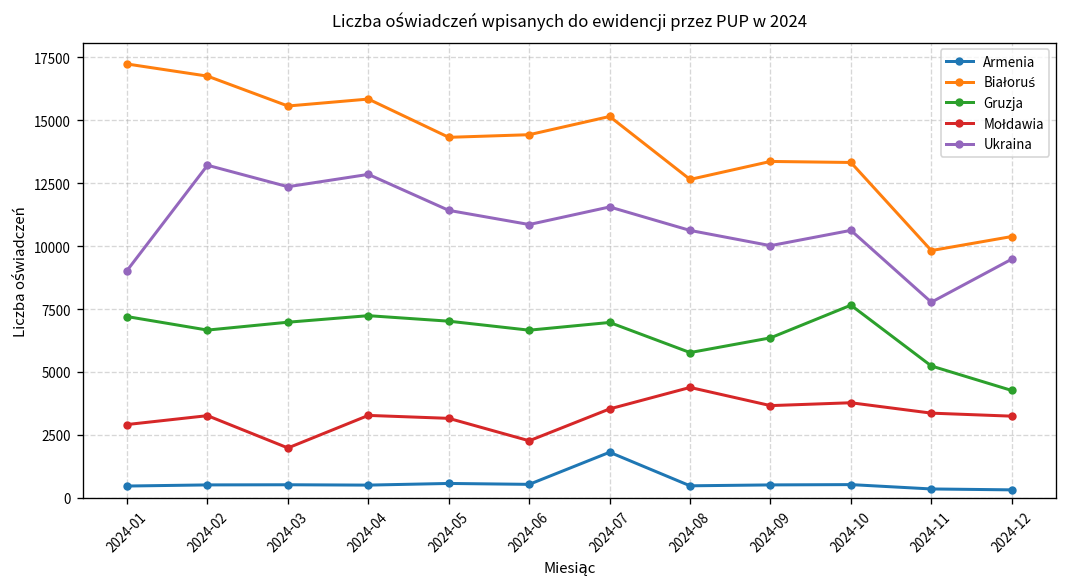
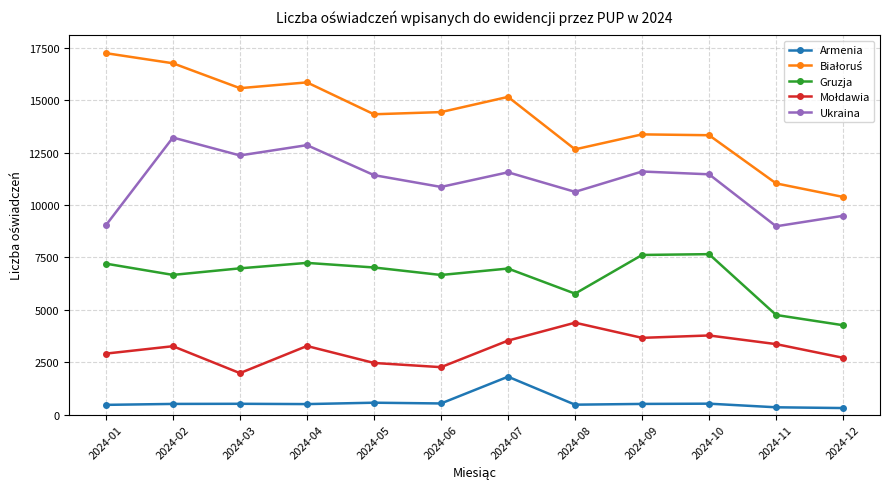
  {
    "Armenia": {
      "2024-01": 500,
      "2024-02": 500,
      "2024-03": 500,
      "2024-04": 500,
      "2024-05": 600,
      "2024-06": 500,
      "2024-07": 1800,
      "2024-08": 500,
      "2024-09": 500,
      "2024-10": 500,
      "2024-11": 300,
      "2024-12": 300
    },
    "Białoruś": {
      "2024-01": 17200,
      "2024-02": 16800,
      "2024-03": 15600,
      "2024-04": 15800,
      "2024-05": 14300,
      "2024-06": 14400,
      "2024-07": 15200,
      "2024-08": 12700,
      "2024-09": 13400,
      "2024-10": 13300,
-     "2024-11": 9800,
+     "2024-11": 11000,
      "2024-12": 10400
    },
    "Gruzja": {
      "2024-01": 7200,
      "2024-02": 6700,
      "2024-03": 7000,
      "2024-04": 7200,
      "2024-05": 7000,
      "2024-06": 6700,
      "2024-07": 7000,
      "2024-08": 5800,
-     "2024-09": 6400,
+     "2024-09": 7600,
      "2024-10": 7700,
-     "2024-11": 5200,
+     "2024-11": 4800,
      "2024-12": 4300
    },
    "Mołdawia": {
      "2024-01": 2900,
      "2024-02": 3300,
      "2024-03": 2000,
      "2024-04": 3300,
-     "2024-05": 3200,
+     "2024-05": 2500,
      "2024-06": 2300,
      "2024-07": 3500,
      "2024-08": 4400,
      "2024-09": 3700,
      "2024-10": 3800,
      "2024-11": 3400,
-     "2024-12": 3200
+     "2024-12": 2700
    },
    "Ukraina": {
      "2024-01": 9000,
      "2024-02": 13200,
      "2024-03": 12400,
      "2024-04": 12900,
      "2024-05": 11400,
      "2024-06": 10900,
      "2024-07": 11600,
      "2024-08": 10600,
-     "2024-09": 10000,
-     "2024-10": 10600,
-     "2024-11": 7800,
+     "2024-09": 11600,
+     "2024-10": 11500,
+     "2024-11": 9000,
      "2024-12": 9500
    }
  }
